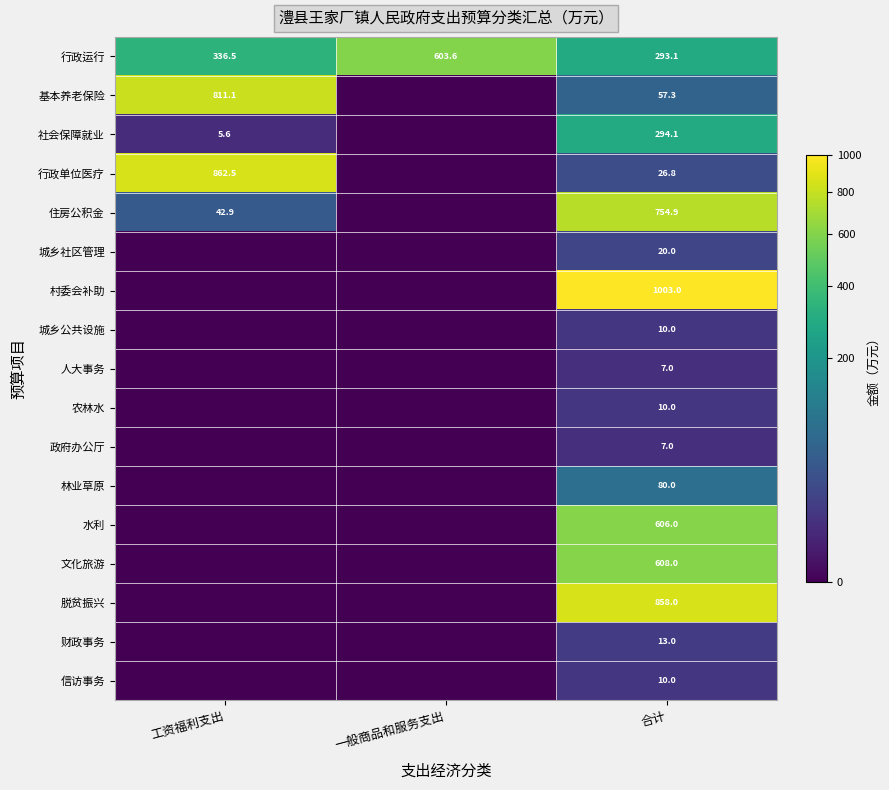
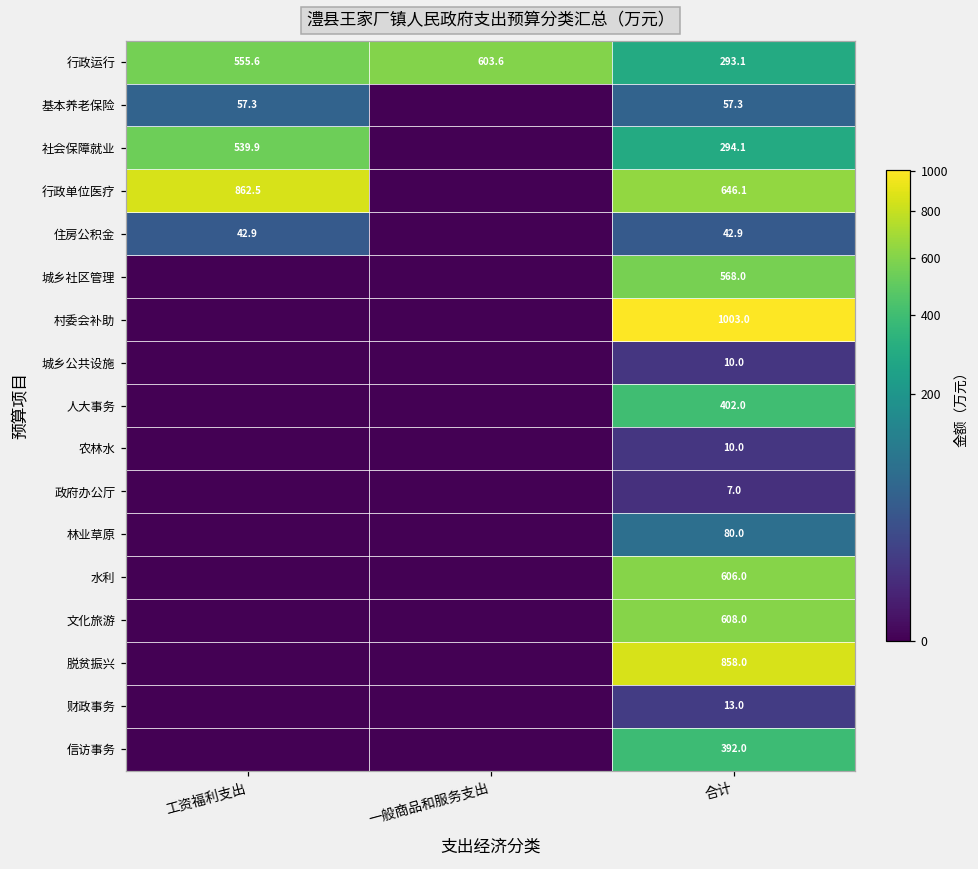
  {
    "行政运行": {
-     "工资福利支出": 336.5,
+     "工资福利支出": 555.6,
      "一般商品和服务支出": 603.6,
      "合计": 293.1
    },
    "基本养老保险": {
-     "工资福利支出": 811.1,
+     "工资福利支出": 57.3,
      "合计": 57.3
    },
    "社会保障就业": {
-     "工资福利支出": 5.6,
+     "工资福利支出": 539.9,
      "合计": 294.1
    },
    "行政单位医疗": {
      "工资福利支出": 862.5,
-     "合计": 26.8
+     "合计": 646.1
    },
    "住房公积金": {
      "工资福利支出": 42.9,
-     "合计": 754.9
+     "合计": 42.9
    },
    "城乡社区管理": {
-     "合计": 20.0
+     "合计": 568.0
    },
    "村委会补助": {
      "合计": 1003.0
    },
    "城乡公共设施": {
      "合计": 10.0
    },
    "人大事务": {
-     "合计": 7.0
+     "合计": 402.0
    },
    "农林水": {
      "合计": 10.0
    },
    "政府办公厅": {
      "合计": 7.0
    },
    "林业草原": {
      "合计": 80.0
    },
    "水利": {
      "合计": 606.0
    },
    "文化旅游": {
      "合计": 608.0
    },
    "脱贫振兴": {
      "合计": 858.0
    },
    "财政事务": {
      "合计": 13.0
    },
    "信访事务": {
-     "合计": 10.0
+     "合计": 392.0
    }
  }
